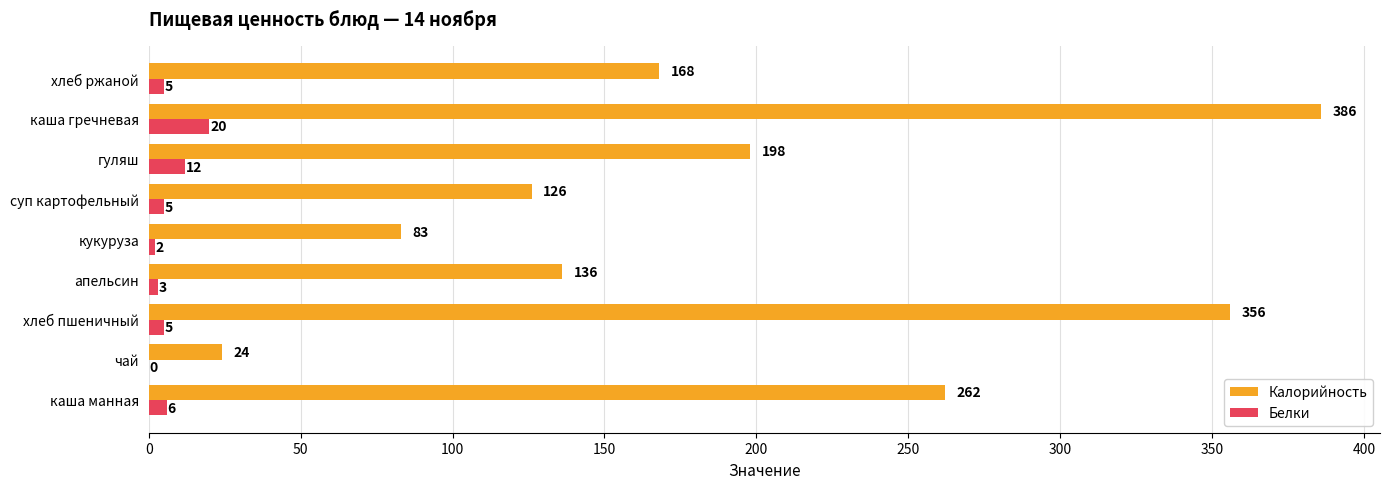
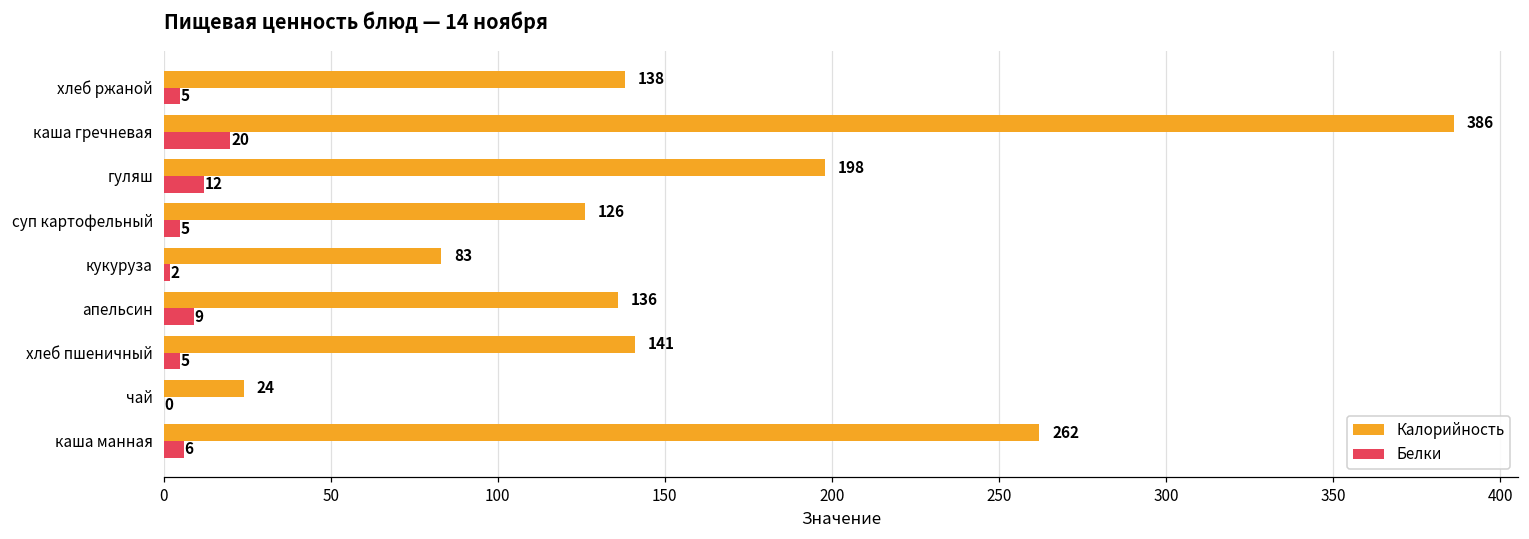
  {
    "Калорийность": {
-     "хлеб ржаной": 168,
+     "хлеб ржаной": 138,
      "каша гречневая": 386,
      "гуляш": 198,
      "суп картофельный": 126,
      "кукуруза": 83,
      "апельсин": 136,
-     "хлеб пшеничный": 356,
+     "хлеб пшеничный": 141,
      "чай": 24,
      "каша манная": 262
    },
    "Белки": {
      "хлеб ржаной": 5,
      "каша гречневая": 20,
      "гуляш": 12,
      "суп картофельный": 5,
      "кукуруза": 2,
-     "апельсин": 3,
+     "апельсин": 9,
      "хлеб пшеничный": 5,
      "чай": 0,
      "каша манная": 6
    }
  }
